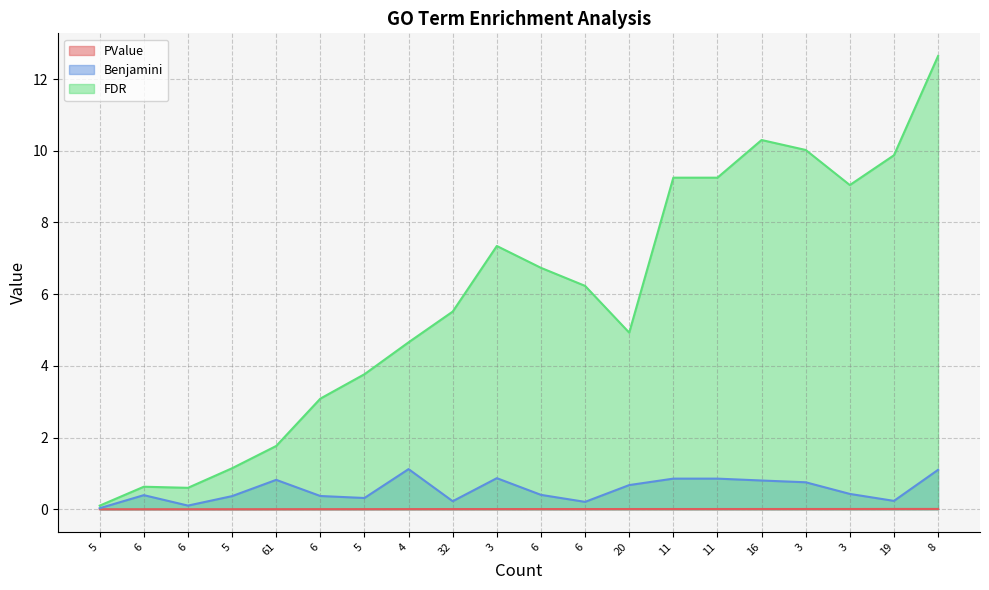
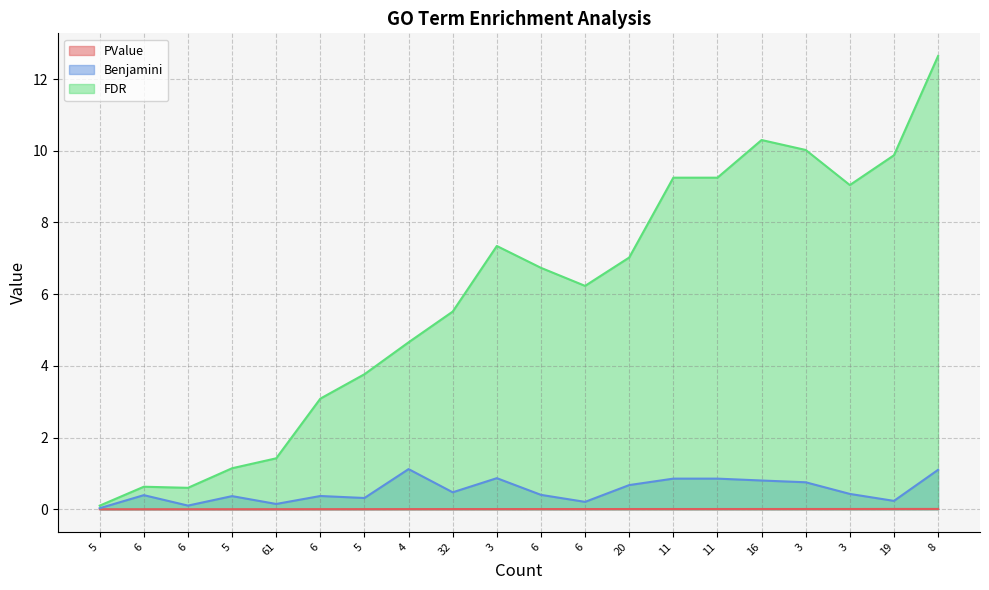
  {
    "PValue": {
      "61": 0.0,
      "4": 0.0,
      "32": 0.0,
      "20": 0.0,
      "16": 0.0,
      "19": 0.0,
      "8": 0.0
    },
    "Benjamini": {
-     "61": 0.8,
+     "61": 0.1,
      "4": 1.1,
-     "32": 0.2,
+     "32": 0.5,
      "20": 0.7,
      "16": 0.8,
      "19": 0.2,
      "8": 1.1
    },
    "FDR": {
-     "61": 1.8,
+     "61": 1.4,
      "4": 4.7,
      "32": 5.5,
-     "20": 4.9,
+     "20": 7.0,
      "16": 10.3,
      "19": 9.9,
      "8": 12.6
    }
  }
